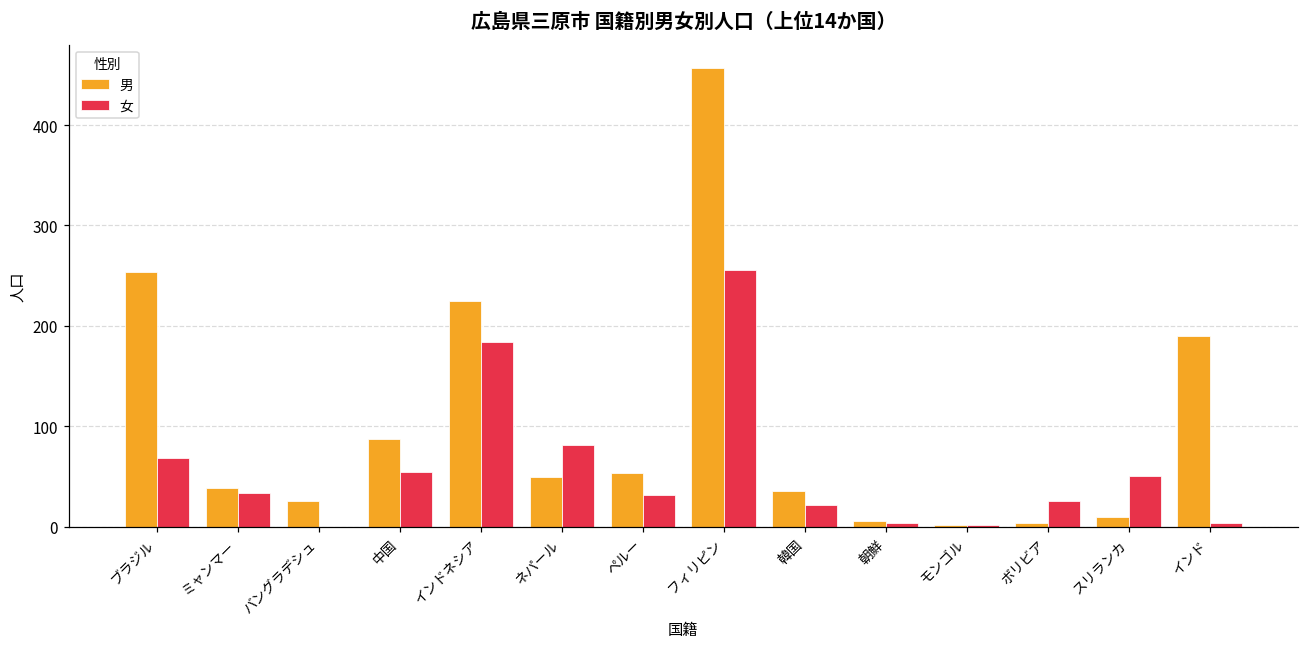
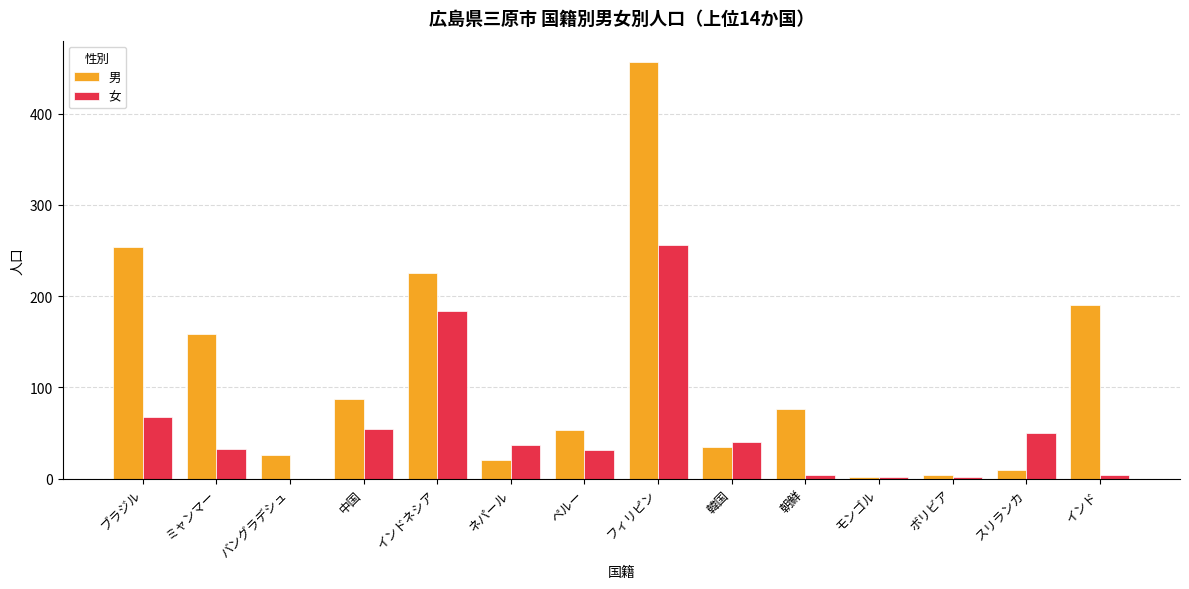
  {
    "男": {
      "ブラジル": 250,
-     "ミャンマー": 40,
+     "ミャンマー": 160,
      "バングラデシュ": 30,
      "中国": 90,
      "インドネシア": 230,
-     "ネパール": 50,
+     "ネパール": 20,
      "ペルー": 50,
      "フィリピン": 460,
      "韓国": 40,
-     "朝鮮": 10,
+     "朝鮮": 80,
      "ボリビア": 0,
      "スリランカ": 10,
      "インド": 190
    },
    "女": {
      "ブラジル": 70,
      "ミャンマー": 30,
      "バングラデシュ": 0,
      "中国": 50,
      "インドネシア": 180,
-     "ネパール": 80,
+     "ネパール": 40,
      "ペルー": 30,
      "フィリピン": 260,
-     "韓国": 20,
+     "韓国": 40,
      "朝鮮": 0,
-     "ボリビア": 30,
+     "ボリビア": 0,
      "スリランカ": 50,
      "インド": 0
    }
  }
